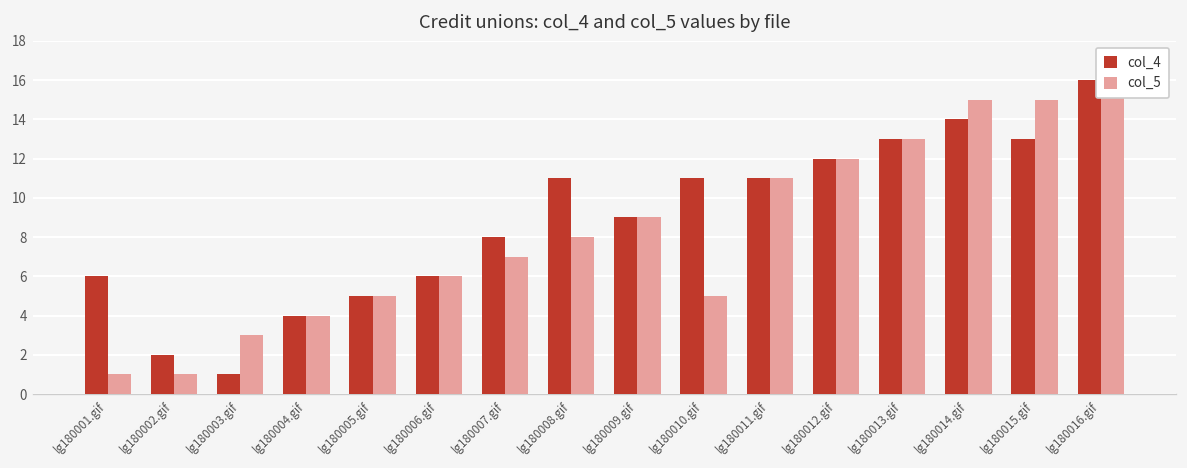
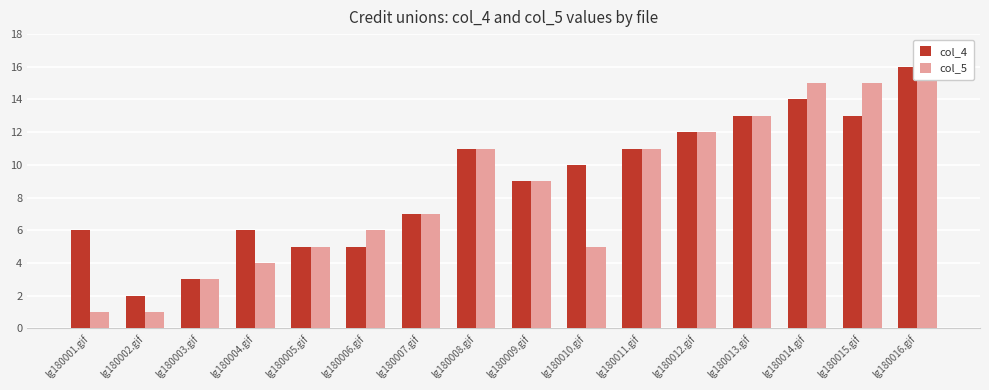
  {
    "col_4": {
      "lg180001.gif": 6,
      "lg180002.gif": 2,
-     "lg180003.gif": 1,
-     "lg180004.gif": 4,
+     "lg180003.gif": 3,
+     "lg180004.gif": 6,
      "lg180005.gif": 5,
-     "lg180006.gif": 6,
-     "lg180007.gif": 8,
+     "lg180006.gif": 5,
+     "lg180007.gif": 7,
      "lg180008.gif": 11,
      "lg180009.gif": 9,
-     "lg180010.gif": 11,
+     "lg180010.gif": 10,
      "lg180011.gif": 11,
      "lg180012.gif": 12,
      "lg180013.gif": 13,
      "lg180014.gif": 14,
      "lg180015.gif": 13,
      "lg180016.gif": 16
    },
    "col_5": {
      "lg180001.gif": 1,
      "lg180002.gif": 1,
      "lg180003.gif": 3,
      "lg180004.gif": 4,
      "lg180005.gif": 5,
      "lg180006.gif": 6,
      "lg180007.gif": 7,
-     "lg180008.gif": 8,
+     "lg180008.gif": 11,
      "lg180009.gif": 9,
      "lg180010.gif": 5,
      "lg180011.gif": 11,
      "lg180012.gif": 12,
      "lg180013.gif": 13,
      "lg180014.gif": 15,
      "lg180015.gif": 15
    }
  }
